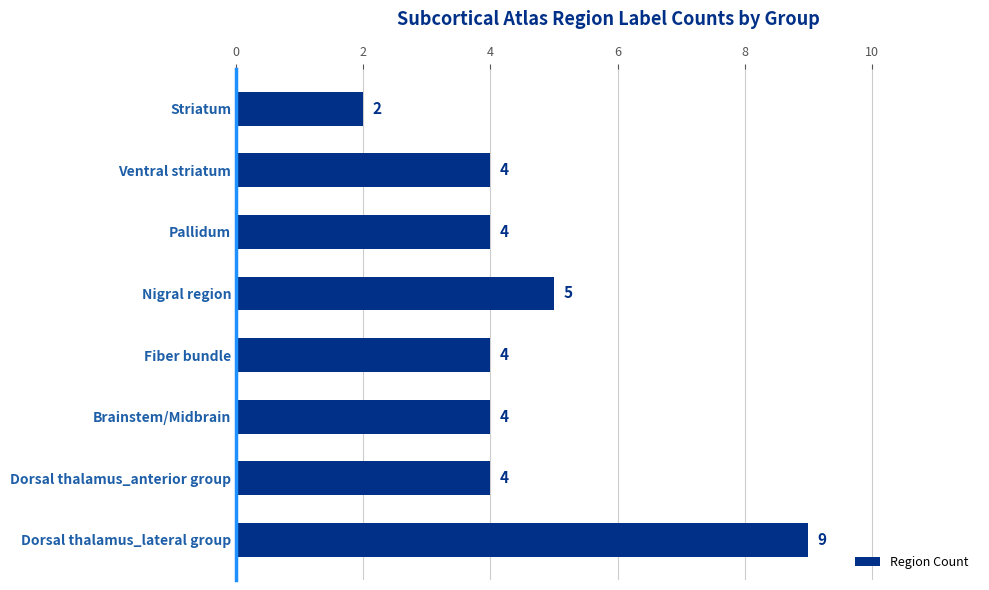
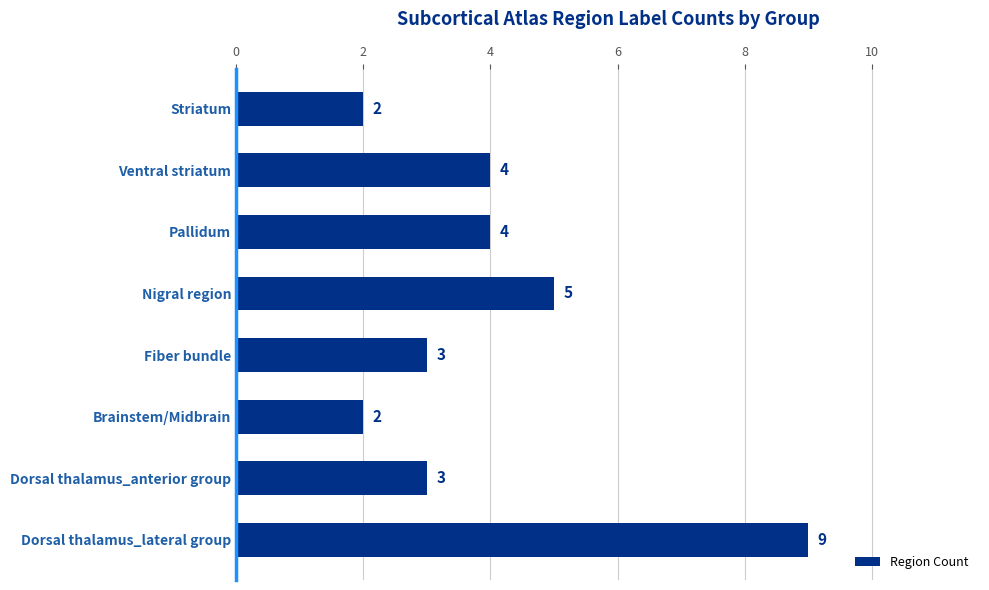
  {
    "Striatum": 2,
    "Ventral striatum": 4,
    "Pallidum": 4,
    "Nigral region": 5,
-   "Fiber bundle": 4,
-   "Brainstem/Midbrain": 4,
-   "Dorsal thalamus_anterior group": 4,
+   "Fiber bundle": 3,
+   "Brainstem/Midbrain": 2,
+   "Dorsal thalamus_anterior group": 3,
    "Dorsal thalamus_lateral group": 9
  }
